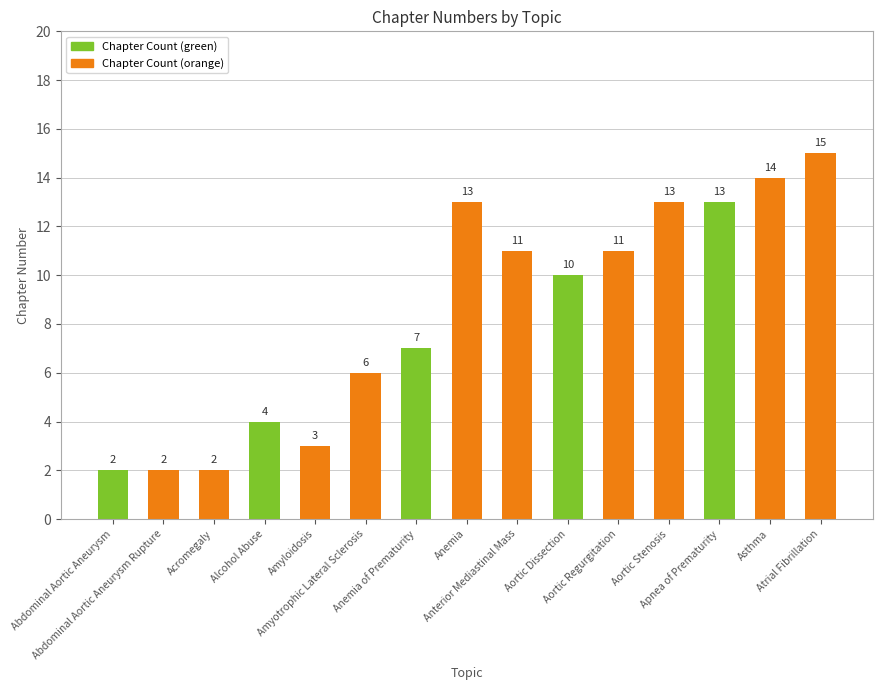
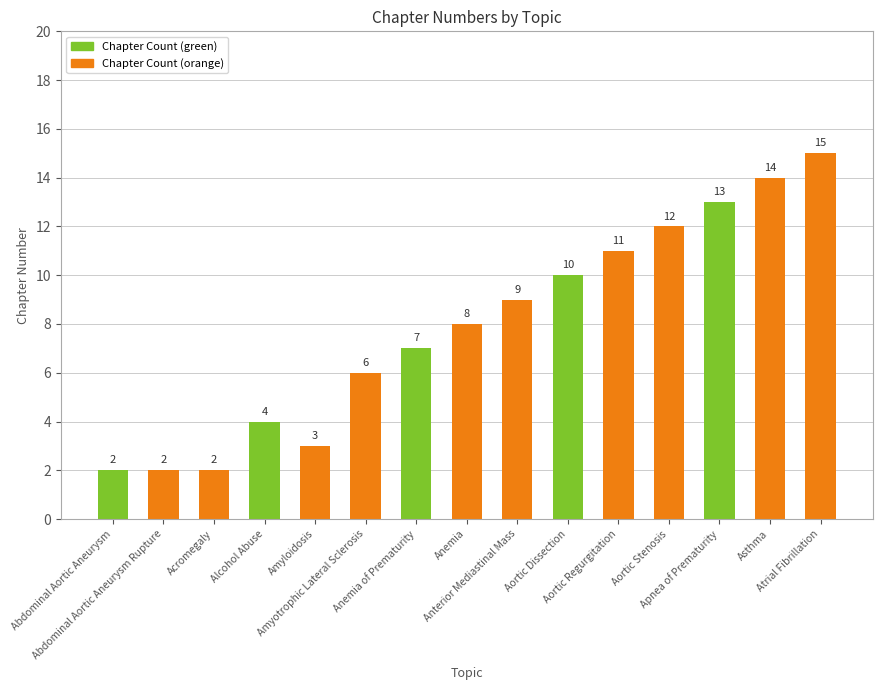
  {
    "Abdominal Aortic Aneurysm": 2,
    "Abdominal Aortic Aneurysm Rupture": 2,
    "Acromegaly": 2,
    "Alcohol Abuse": 4,
    "Amyloidosis": 3,
    "Amyotrophic Lateral Sclerosis": 6,
    "Anemia of Prematurity": 7,
-   "Anemia": 13,
-   "Anterior Mediastinal Mass": 11,
+   "Anemia": 8,
+   "Anterior Mediastinal Mass": 9,
    "Aortic Dissection": 10,
    "Aortic Regurgitation": 11,
-   "Aortic Stenosis": 13,
+   "Aortic Stenosis": 12,
    "Apnea of Prematurity": 13,
    "Asthma": 14,
    "Atrial Fibrillation": 15
  }
